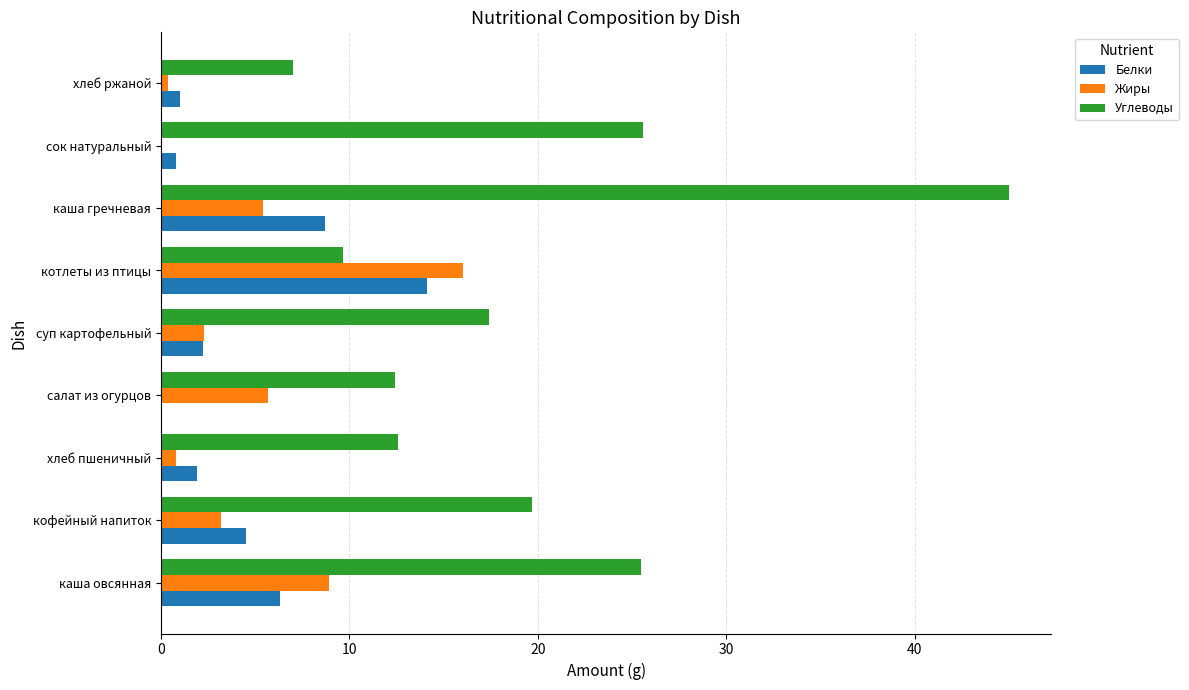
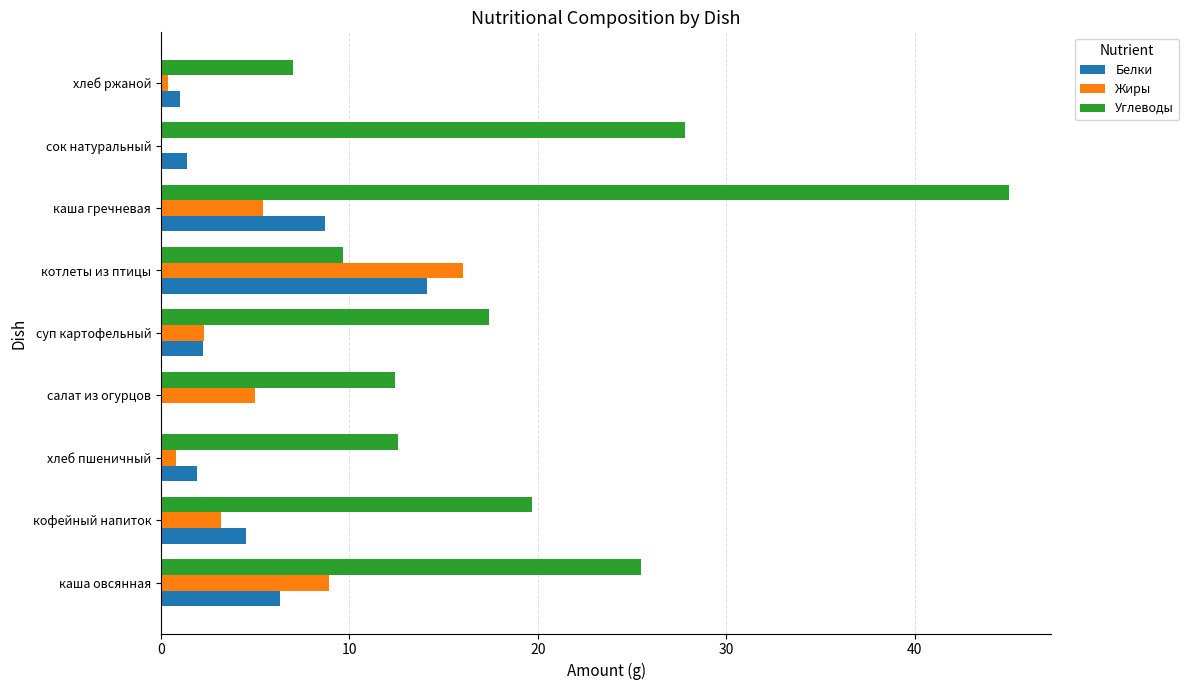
  {
    "Белки": {
      "хлеб ржаной": 1.0,
-     "сок натуральный": 0.8,
+     "сок натуральный": 1.4,
      "каша гречневая": 8.7,
      "котлеты из птицы": 14.1,
      "суп картофельный": 2.3,
      "салат из огурцов": 0.0,
      "хлеб пшеничный": 1.9,
      "кофейный напиток": 4.5,
      "каша овсянная": 6.3
    },
    "Жиры": {
      "хлеб ржаной": 0.4,
      "сок натуральный": 0.0,
      "каша гречневая": 5.4,
      "котлеты из птицы": 16.0,
      "суп картофельный": 2.3,
-     "салат из огурцов": 5.7,
+     "салат из огурцов": 5.0,
      "хлеб пшеничный": 0.8,
      "кофейный напиток": 3.2,
      "каша овсянная": 8.9
    },
    "Углеводы": {
      "хлеб ржаной": 7.0,
-     "сок натуральный": 25.6,
+     "сок натуральный": 27.8,
      "каша гречневая": 45.0,
      "котлеты из птицы": 9.7,
      "суп картофельный": 17.4,
      "салат из огурцов": 12.4,
      "хлеб пшеничный": 12.6,
      "кофейный напиток": 19.7,
      "каша овсянная": 25.5
    }
  }
